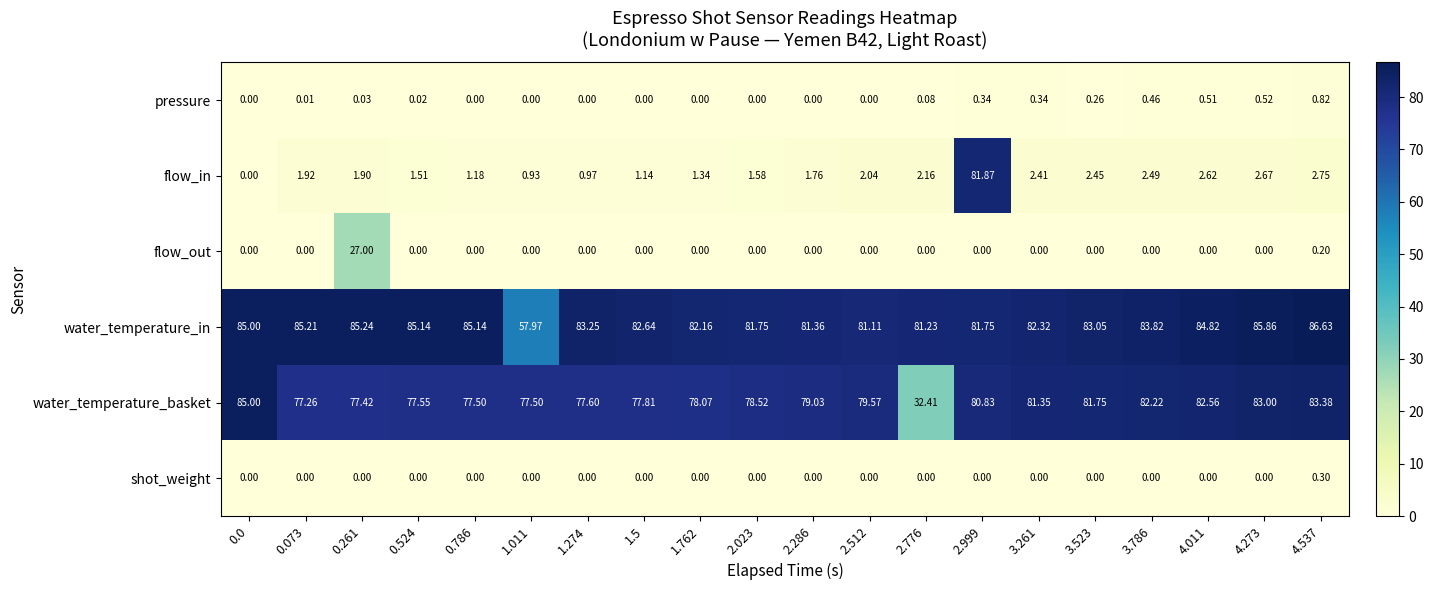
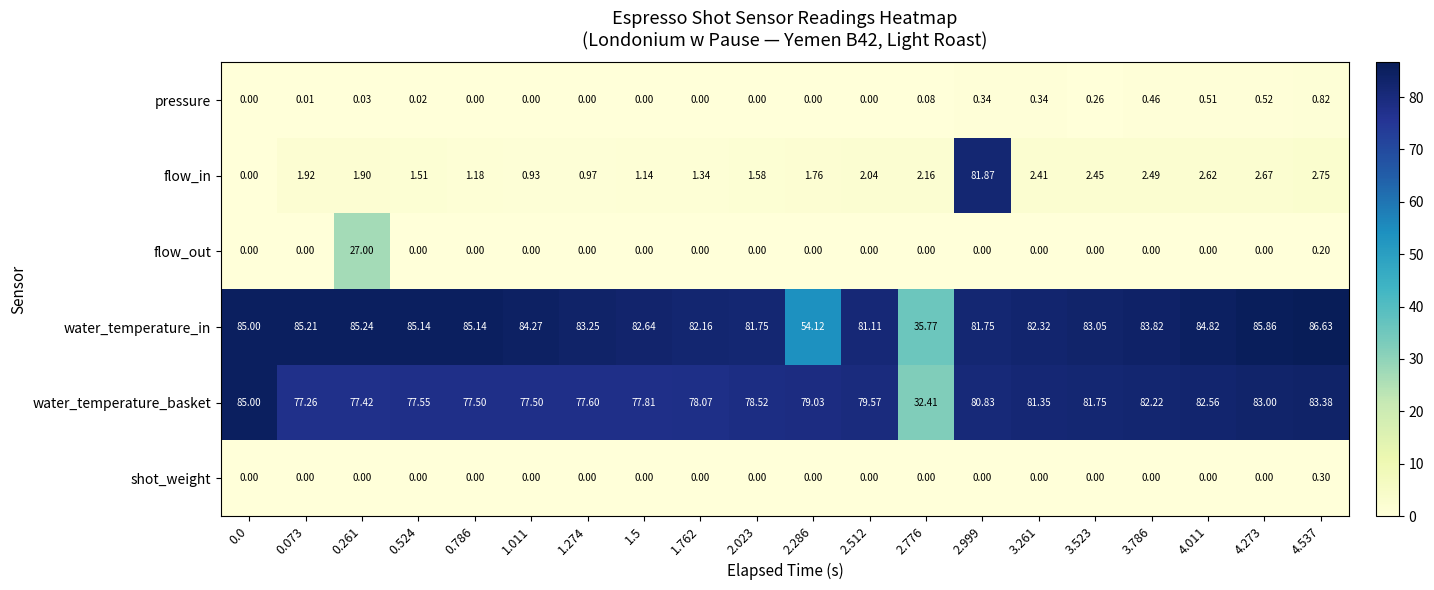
  {
    "pressure": {
      "0.0": 0.00,
      "0.073": 0.01,
      "0.261": 0.03,
      "0.524": 0.02,
      "0.786": 0.00,
      "1.011": 0.00,
      "1.274": 0.00,
      "1.5": 0.00,
      "1.762": 0.00,
      "2.023": 0.00,
      "2.286": 0.00,
      "2.512": 0.00,
      "2.776": 0.08,
      "2.999": 0.34,
      "3.261": 0.34,
      "3.523": 0.26,
      "3.786": 0.46,
      "4.011": 0.51,
      "4.273": 0.52,
      "4.537": 0.82
    },
    "flow_in": {
      "0.0": 0.00,
      "0.073": 1.92,
      "0.261": 1.90,
      "0.524": 1.51,
      "0.786": 1.18,
      "1.011": 0.93,
      "1.274": 0.97,
      "1.5": 1.14,
      "1.762": 1.34,
      "2.023": 1.58,
      "2.286": 1.76,
      "2.512": 2.04,
      "2.776": 2.16,
      "2.999": 81.87,
      "3.261": 2.41,
      "3.523": 2.45,
      "3.786": 2.49,
      "4.011": 2.62,
      "4.273": 2.67,
      "4.537": 2.75
    },
    "flow_out": {
      "0.0": 0.00,
      "0.073": 0.00,
      "0.261": 27.00,
      "0.524": 0.00,
      "0.786": 0.00,
      "1.011": 0.00,
      "1.274": 0.00,
      "1.5": 0.00,
      "1.762": 0.00,
      "2.023": 0.00,
      "2.286": 0.00,
      "2.512": 0.00,
      "2.776": 0.00,
      "2.999": 0.00,
      "3.261": 0.00,
      "3.523": 0.00,
      "3.786": 0.00,
      "4.011": 0.00,
      "4.273": 0.00,
      "4.537": 0.20
    },
    "water_temperature_in": {
      "0.0": 85.00,
      "0.073": 85.21,
      "0.261": 85.24,
      "0.524": 85.14,
      "0.786": 85.14,
-     "1.011": 57.97,
+     "1.011": 84.27,
      "1.274": 83.25,
      "1.5": 82.64,
      "1.762": 82.16,
      "2.023": 81.75,
-     "2.286": 81.36,
+     "2.286": 54.12,
      "2.512": 81.11,
-     "2.776": 81.23,
+     "2.776": 35.77,
      "2.999": 81.75,
      "3.261": 82.32,
      "3.523": 83.05,
      "3.786": 83.82,
      "4.011": 84.82,
      "4.273": 85.86,
      "4.537": 86.63
    },
    "water_temperature_basket": {
      "0.0": 85.00,
      "0.073": 77.26,
      "0.261": 77.42,
      "0.524": 77.55,
      "0.786": 77.50,
      "1.011": 77.50,
      "1.274": 77.60,
      "1.5": 77.81,
      "1.762": 78.07,
      "2.023": 78.52,
      "2.286": 79.03,
      "2.512": 79.57,
      "2.776": 32.41,
      "2.999": 80.83,
      "3.261": 81.35,
      "3.523": 81.75,
      "3.786": 82.22,
      "4.011": 82.56,
      "4.273": 83.00,
      "4.537": 83.38
    },
    "shot_weight": {
      "0.0": 0.00,
      "0.073": 0.00,
      "0.261": 0.00,
      "0.524": 0.00,
      "0.786": 0.00,
      "1.011": 0.00,
      "1.274": 0.00,
      "1.5": 0.00,
      "1.762": 0.00,
      "2.023": 0.00,
      "2.286": 0.00,
      "2.512": 0.00,
      "2.776": 0.00,
      "2.999": 0.00,
      "3.261": 0.00,
      "3.523": 0.00,
      "3.786": 0.00,
      "4.011": 0.00,
      "4.273": 0.00,
      "4.537": 0.30
    }
  }
